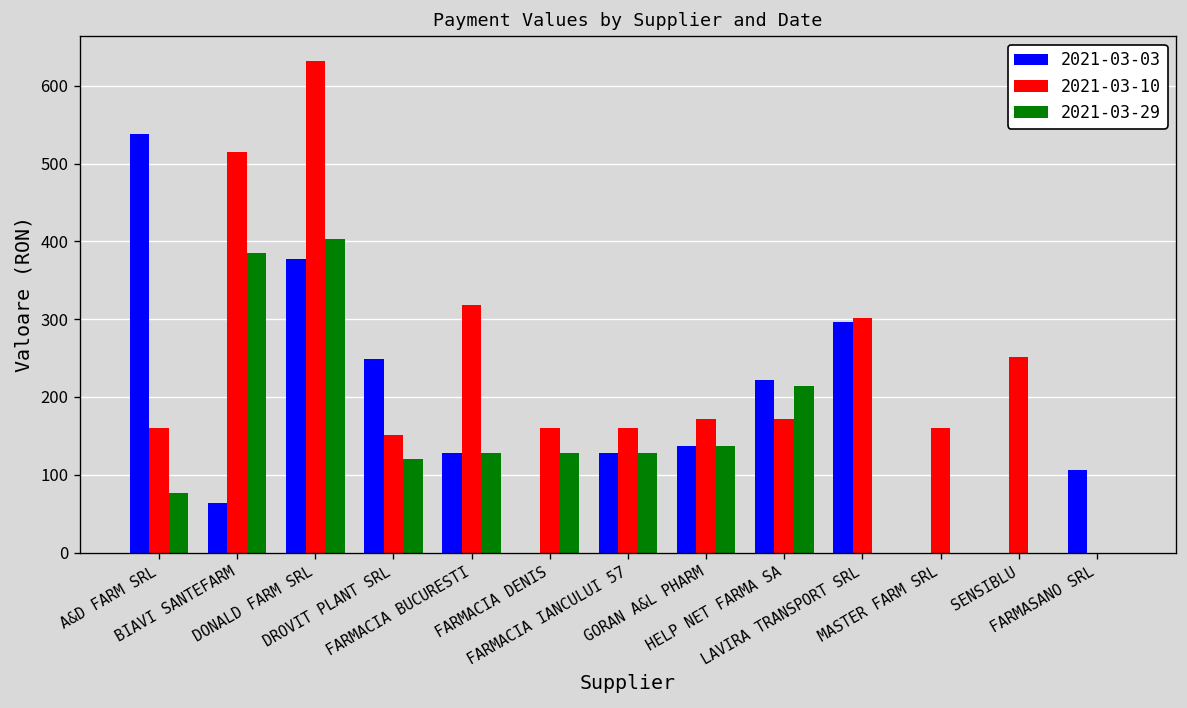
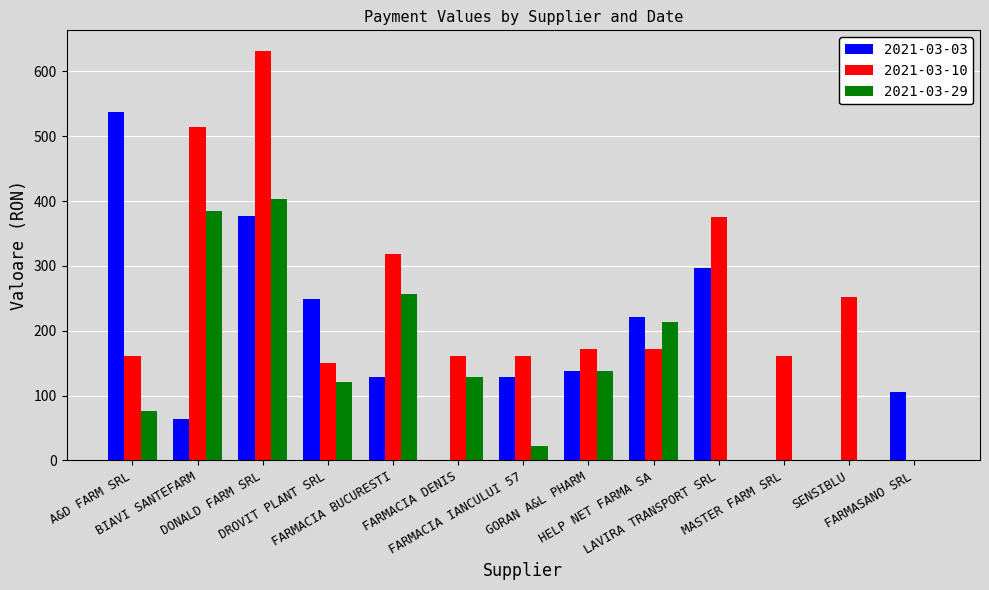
  {
    "2021-03-03": {
      "A&D FARM SRL": 540,
      "BIAVI SANTEFARM": 60,
      "DONALD FARM SRL": 380,
      "DROVIT PLANT SRL": 250,
      "FARMACIA BUCURESTI": 130,
      "FARMACIA DENIS": 0,
      "FARMACIA IANCULUI 57": 130,
      "GORAN A&L PHARM": 140,
      "HELP NET FARMA SA": 220,
      "LAVIRA TRANSPORT SRL": 300,
      "MASTER FARM SRL": 0,
      "SENSIBLU": 0,
      "FARMASANO SRL": 110
    },
    "2021-03-10": {
      "A&D FARM SRL": 160,
      "BIAVI SANTEFARM": 510,
      "DONALD FARM SRL": 630,
      "DROVIT PLANT SRL": 150,
      "FARMACIA BUCURESTI": 320,
      "FARMACIA DENIS": 160,
      "FARMACIA IANCULUI 57": 160,
      "GORAN A&L PHARM": 170,
      "HELP NET FARMA SA": 170,
-     "LAVIRA TRANSPORT SRL": 300,
+     "LAVIRA TRANSPORT SRL": 380,
      "MASTER FARM SRL": 160,
      "SENSIBLU": 250,
      "FARMASANO SRL": 0
    },
    "2021-03-29": {
      "A&D FARM SRL": 80,
      "BIAVI SANTEFARM": 380,
      "DONALD FARM SRL": 400,
      "DROVIT PLANT SRL": 120,
-     "FARMACIA BUCURESTI": 130,
+     "FARMACIA BUCURESTI": 260,
      "FARMACIA DENIS": 130,
-     "FARMACIA IANCULUI 57": 130,
+     "FARMACIA IANCULUI 57": 20,
      "GORAN A&L PHARM": 140,
      "HELP NET FARMA SA": 210,
      "LAVIRA TRANSPORT SRL": 0,
      "MASTER FARM SRL": 0,
      "SENSIBLU": 0,
      "FARMASANO SRL": 0
    }
  }
